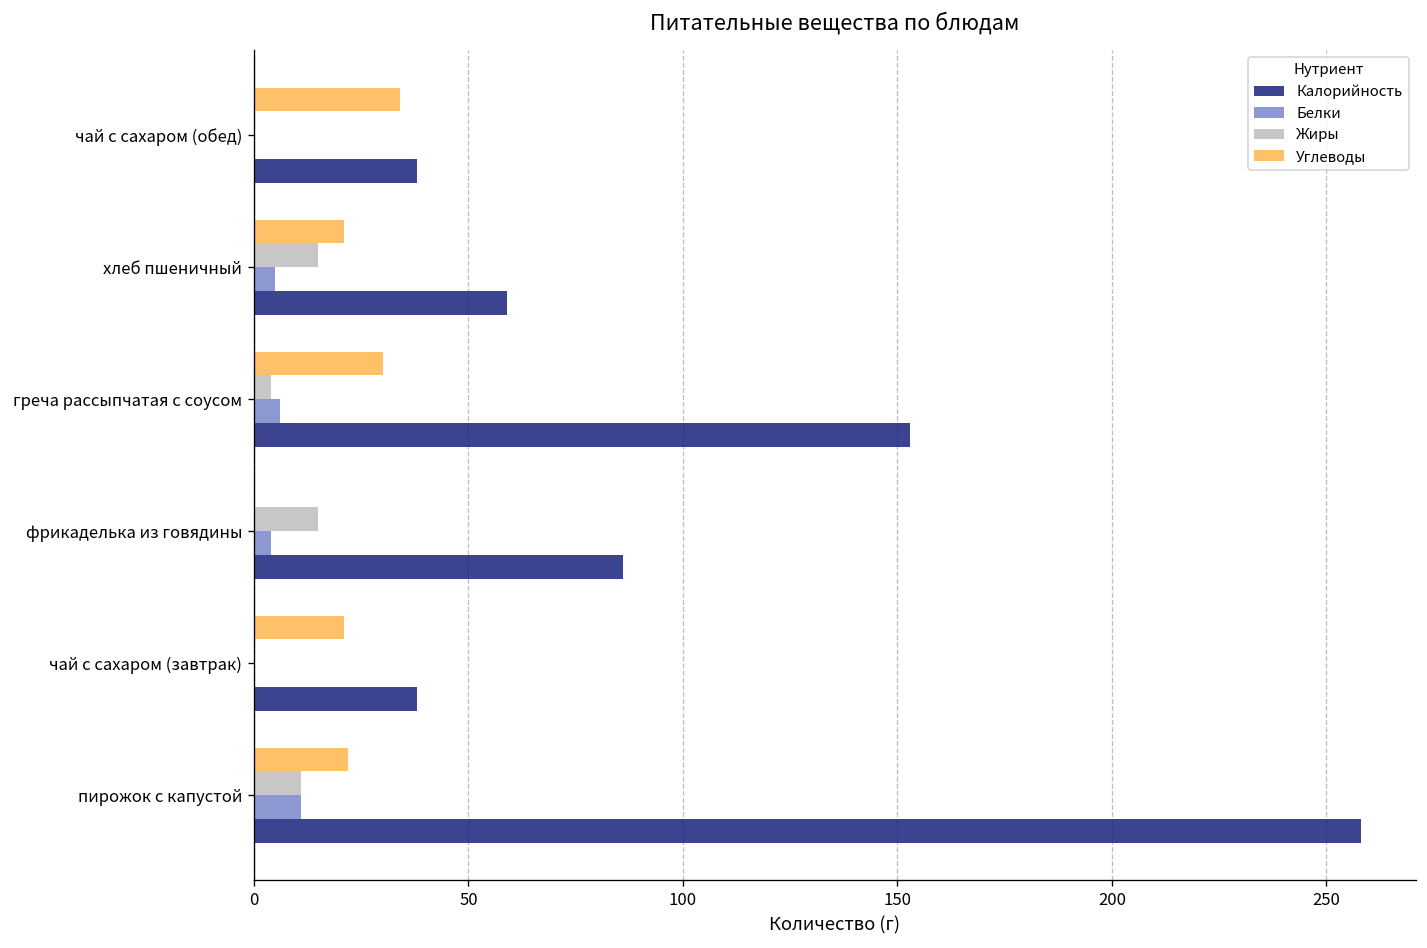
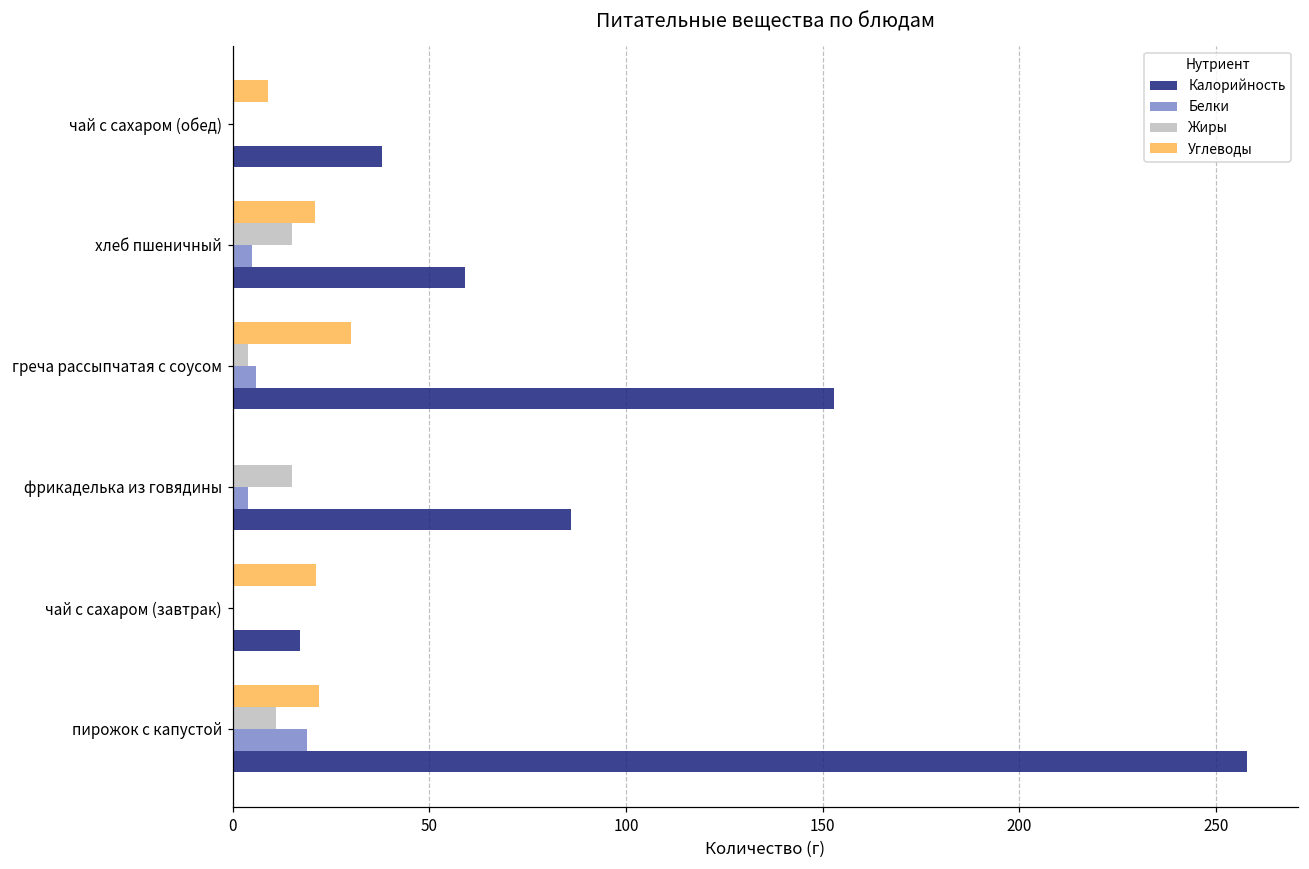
  {
    "Калорийность": {
      "чай с сахаром (обед)": 38,
      "хлеб пшеничный": 59,
      "греча рассыпчатая с соусом": 153,
      "фрикаделька из говядины": 86,
-     "чай с сахаром (завтрак)": 38,
+     "чай с сахаром (завтрак)": 17,
      "пирожок с капустой": 258
    },
    "Белки": {
      "чай с сахаром (обед)": 0,
      "хлеб пшеничный": 5,
      "греча рассыпчатая с соусом": 6,
      "фрикаделька из говядины": 4,
-     "пирожок с капустой": 11
+     "пирожок с капустой": 19
    },
    "Жиры": {
      "чай с сахаром (обед)": 0,
      "хлеб пшеничный": 15,
      "греча рассыпчатая с соусом": 4,
      "фрикаделька из говядины": 15,
      "пирожок с капустой": 11
    },
    "Углеводы": {
-     "чай с сахаром (обед)": 34,
+     "чай с сахаром (обед)": 9,
      "хлеб пшеничный": 21,
      "греча рассыпчатая с соусом": 30,
      "фрикаделька из говядины": 0,
      "чай с сахаром (завтрак)": 21,
      "пирожок с капустой": 22
    }
  }
